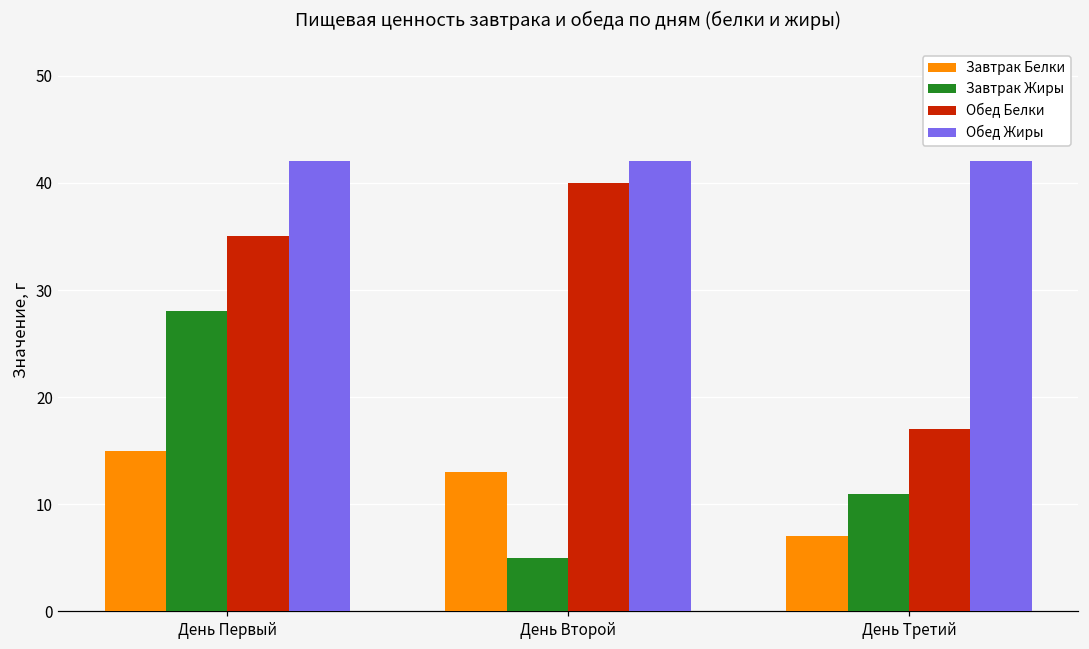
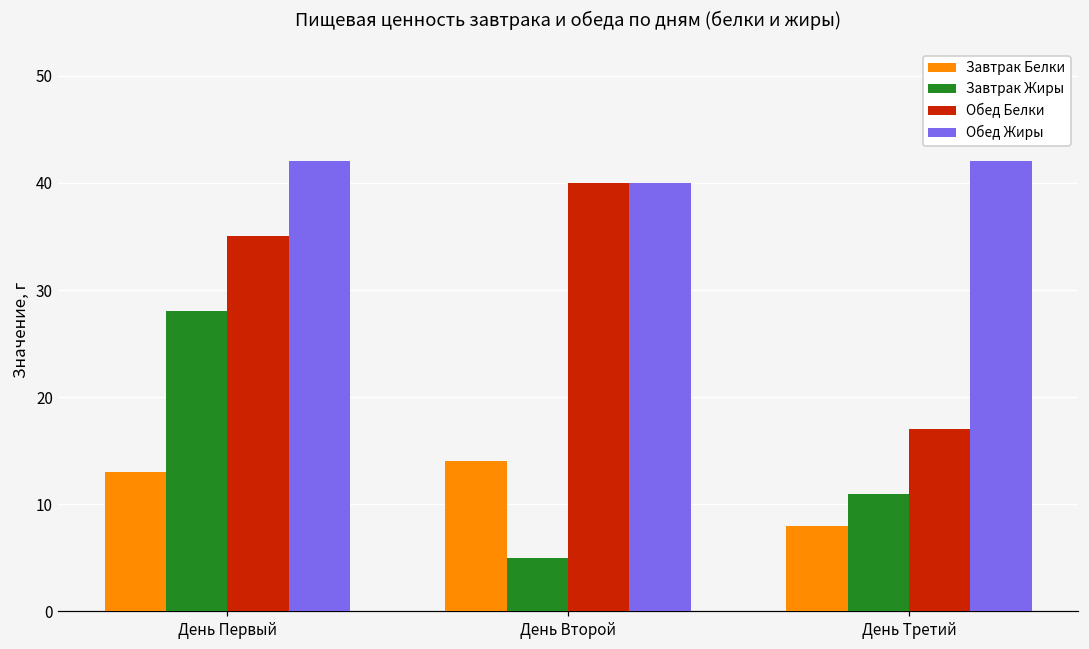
  {
    "Завтрак Белки": {
-     "День Первый": 15,
-     "День Второй": 13,
-     "День Третий": 7
+     "День Первый": 13,
+     "День Второй": 14,
+     "День Третий": 8
    },
    "Завтрак Жиры": {
      "День Первый": 28,
      "День Второй": 5,
      "День Третий": 11
    },
    "Обед Белки": {
      "День Первый": 35,
      "День Второй": 40,
      "День Третий": 17
    },
    "Обед Жиры": {
      "День Первый": 42,
-     "День Второй": 42,
+     "День Второй": 40,
      "День Третий": 42
    }
  }
